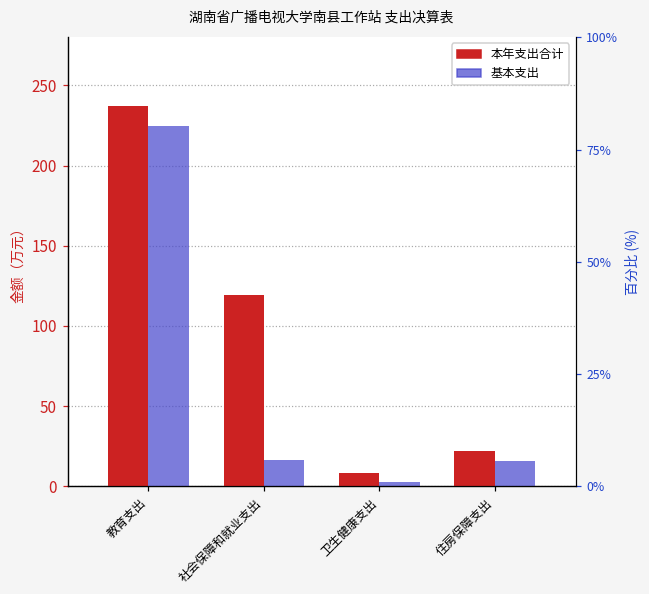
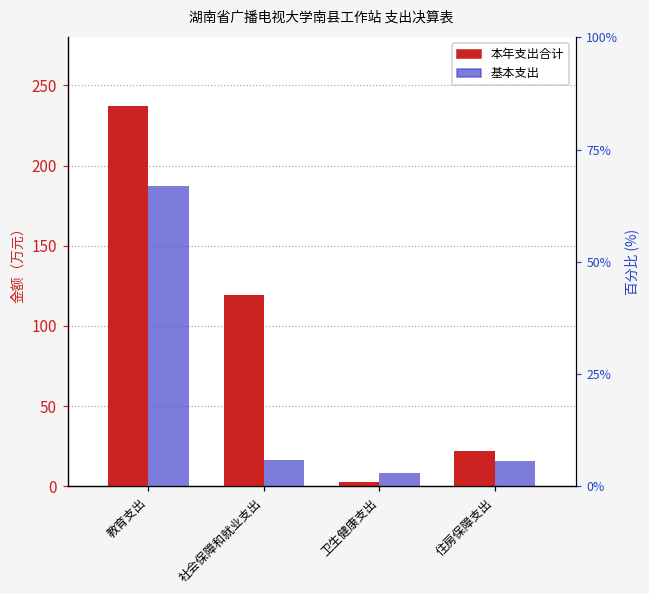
  {
    "本年支出合计": {
      "教育支出": 237,
      "社会保障和就业支出": 119,
-     "卫生健康支出": 8,
+     "卫生健康支出": 3,
      "住房保障支出": 22
    },
    "基本支出": {
-     "教育支出": 225,
+     "教育支出": 187,
      "社会保障和就业支出": 17,
-     "卫生健康支出": 3,
+     "卫生健康支出": 8,
      "住房保障支出": 16
    }
  }
